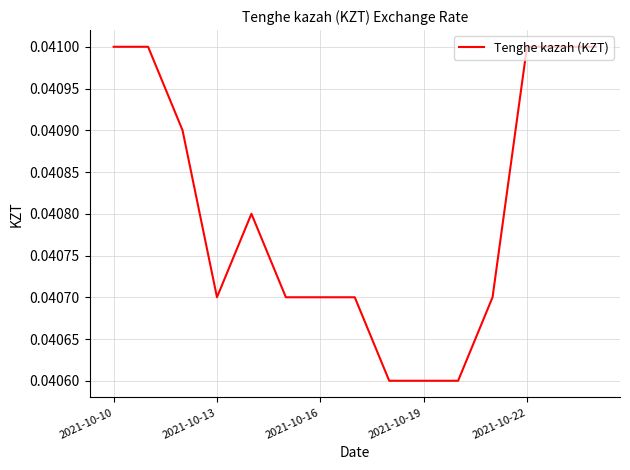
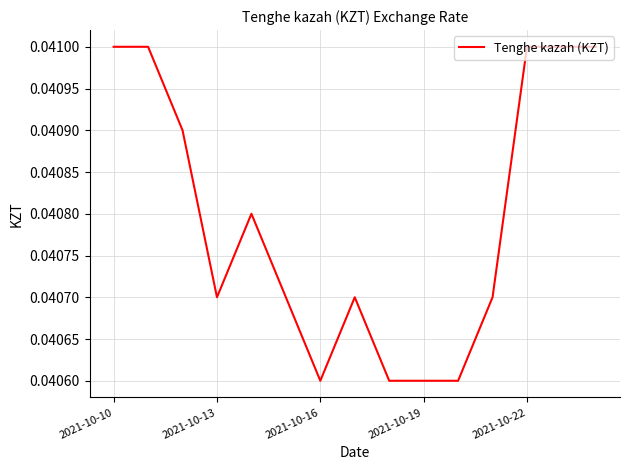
  {
    "2021-10-10": 0.0410,
    "2021-10-13": 0.0407,
-   "2021-10-16": 0.0407,
+   "2021-10-16": 0.0406,
    "2021-10-19": 0.0406
  }
